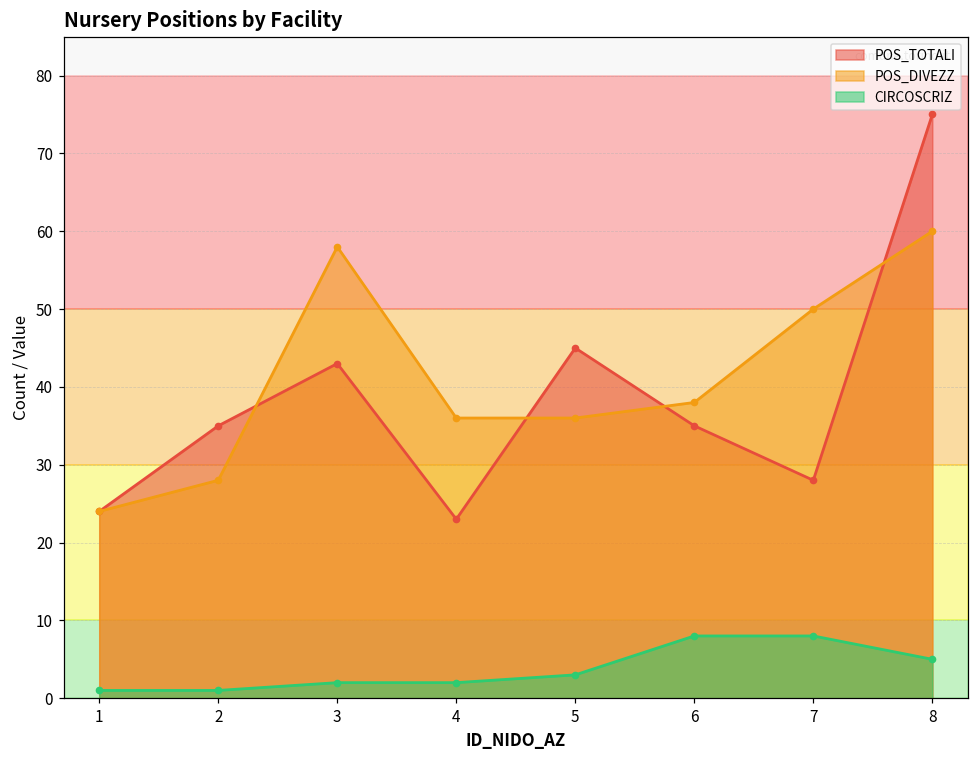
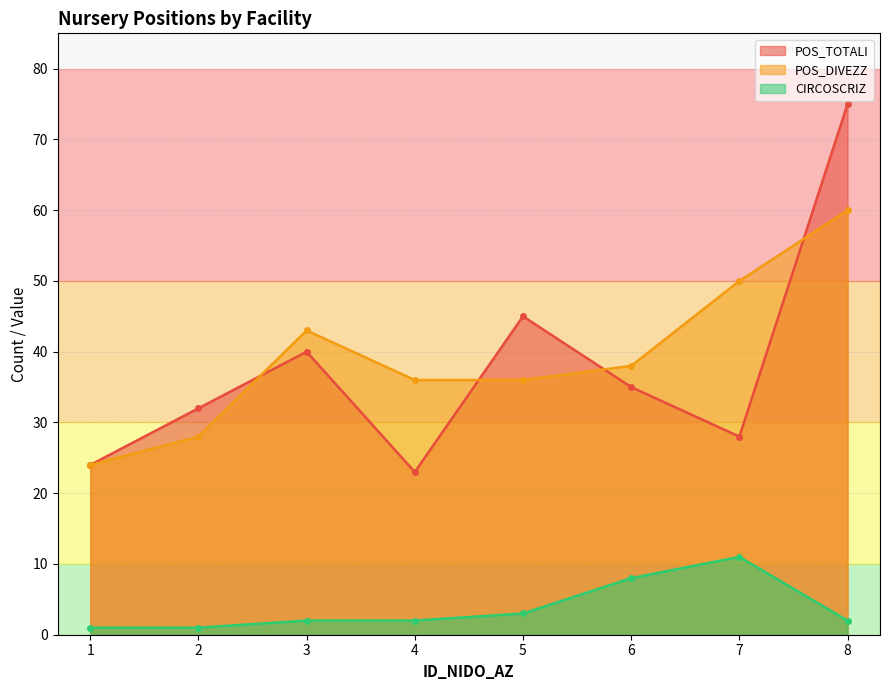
  {
    "POS_TOTALI": {
-     "2": 35,
-     "3": 43,
+     "2": 32,
+     "3": 40,
      "4": 23,
      "5": 45,
      "6": 35,
      "7": 28,
      "8": 75
    },
    "POS_DIVEZZ": {
      "2": 28,
-     "3": 58,
+     "3": 43,
      "4": 36,
      "5": 36,
      "6": 38,
      "7": 50,
      "8": 60
    },
    "CIRCOSCRIZ": {
      "1": 1,
      "2": 1,
      "3": 2,
      "4": 2,
      "5": 3,
      "6": 8,
-     "7": 8,
-     "8": 5
+     "7": 11,
+     "8": 2
    }
  }
